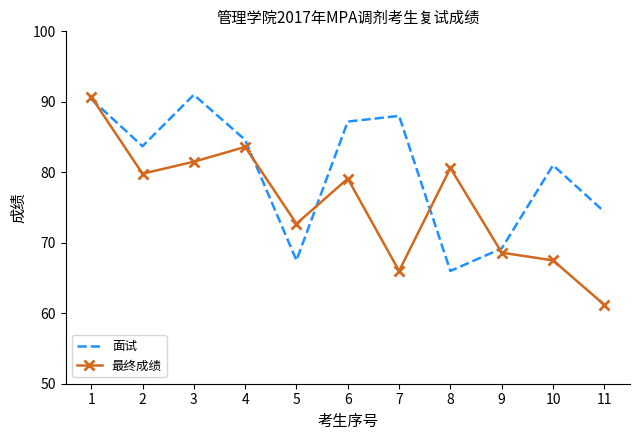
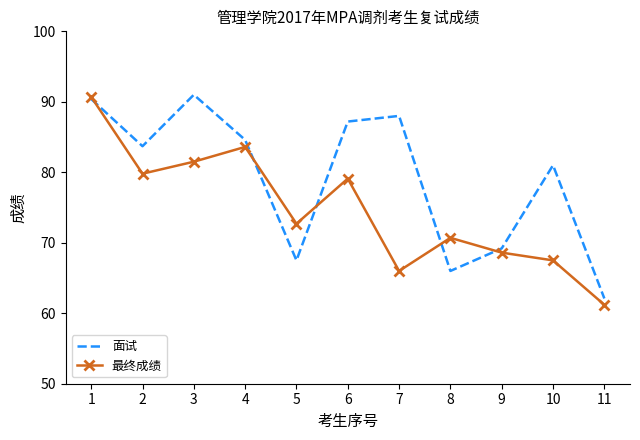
  {
    "面试": {
      "2": 84,
      "3": 91,
      "4": 85,
      "5": 68,
      "6": 87,
      "7": 88,
      "8": 66,
      "9": 69,
      "10": 81,
-     "11": 74
+     "11": 62
    },
    "最终成绩": {
      "2": 80,
      "3": 82,
      "4": 84,
      "5": 73,
      "6": 79,
      "7": 66,
-     "8": 81,
+     "8": 71,
      "9": 69,
      "10": 68,
      "11": 61
    }
  }
